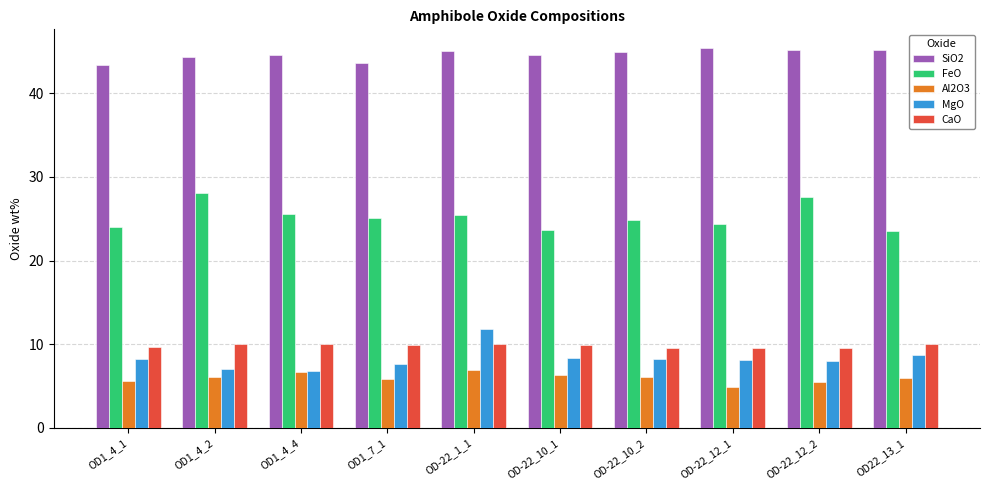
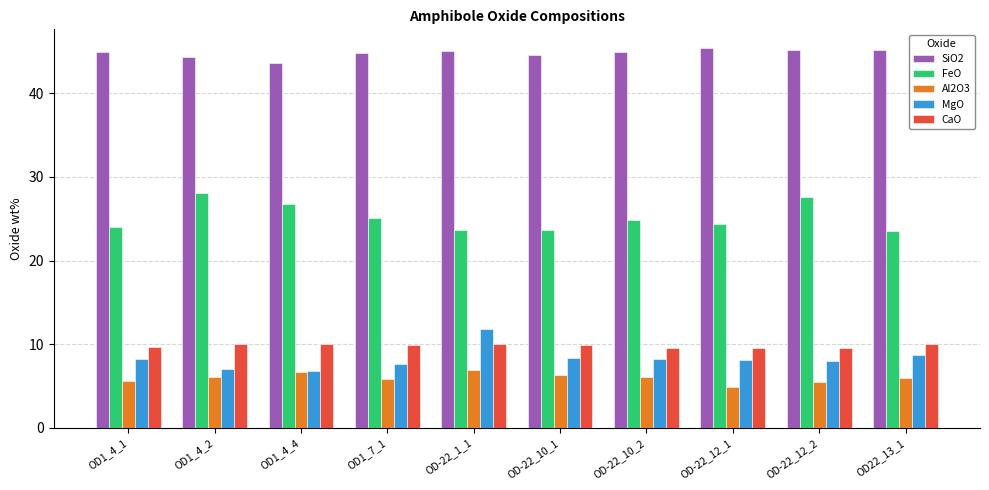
  {
    "SiO2": {
-     "OD1_4_1": 43,
+     "OD1_4_1": 45,
      "OD1_4_2": 44,
-     "OD1_4_4": 45,
-     "OD1_7_1": 44,
+     "OD1_4_4": 44,
+     "OD1_7_1": 45,
      "OD-22_1_1": 45,
      "OD-22_10_1": 45,
      "OD-22_10_2": 45,
      "OD-22_12_1": 45,
      "OD-22_12_2": 45,
      "OD22_13_1": 45
    },
    "FeO": {
      "OD1_4_1": 24,
      "OD1_4_2": 28,
-     "OD1_4_4": 26,
+     "OD1_4_4": 27,
      "OD1_7_1": 25,
-     "OD-22_1_1": 25,
+     "OD-22_1_1": 24,
      "OD-22_10_1": 24,
      "OD-22_10_2": 25,
      "OD-22_12_1": 24,
      "OD-22_12_2": 28,
      "OD22_13_1": 23
    },
    "MgO": {
      "OD1_4_1": 8,
      "OD1_4_2": 7,
      "OD1_4_4": 7,
      "OD1_7_1": 8,
      "OD-22_1_1": 12,
      "OD-22_10_1": 8,
      "OD-22_10_2": 8,
      "OD-22_12_1": 8,
      "OD-22_12_2": 8,
      "OD22_13_1": 9
    }
  }
